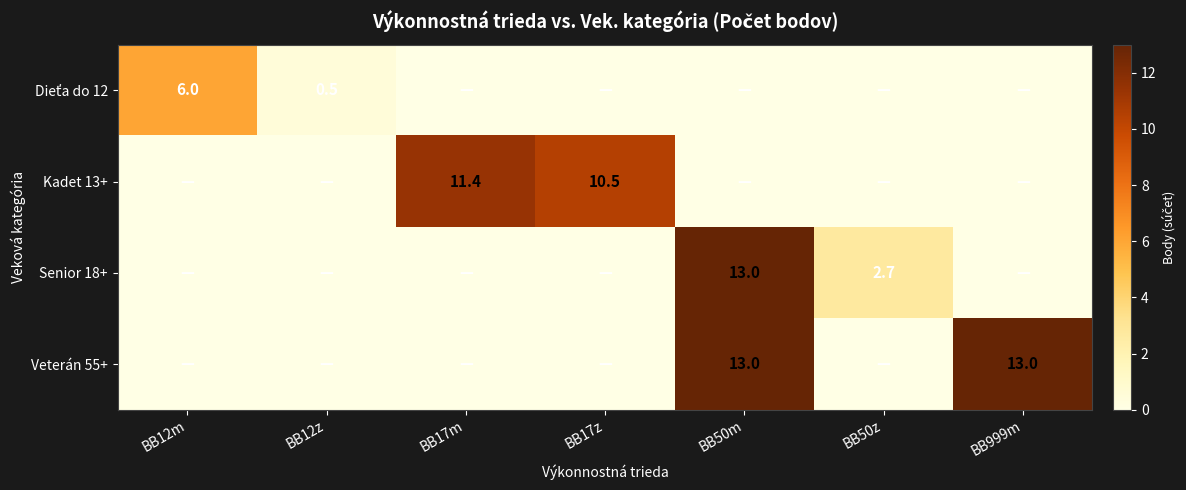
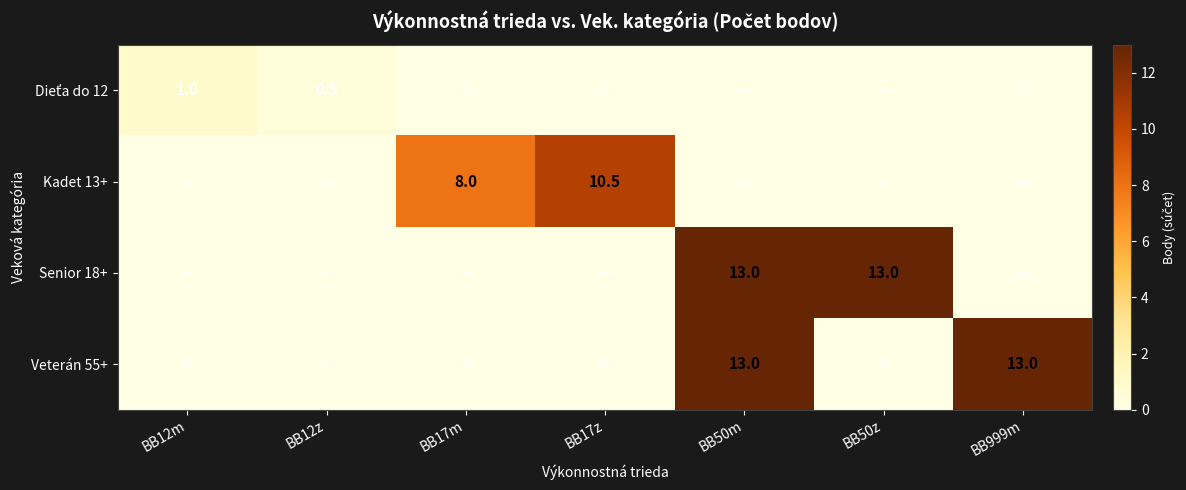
  {
    "Dieťa do 12": {
-     "BB12m": 6.0
+     "BB12m": 1.0
    },
    "Kadet 13+": {
-     "BB17m": 11.4,
+     "BB17m": 8.0,
      "BB17z": 10.5
    },
    "Senior 18+": {
      "BB50m": 13.0,
-     "BB50z": 2.7
+     "BB50z": 13.0
    },
    "Veterán 55+": {
      "BB50m": 13.0,
      "BB999m": 13.0
    }
  }
